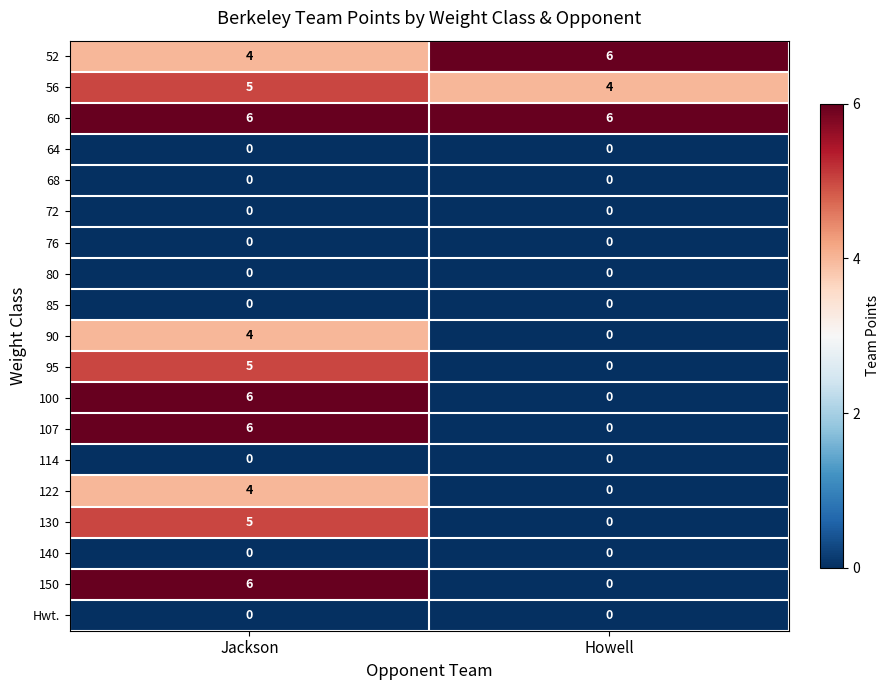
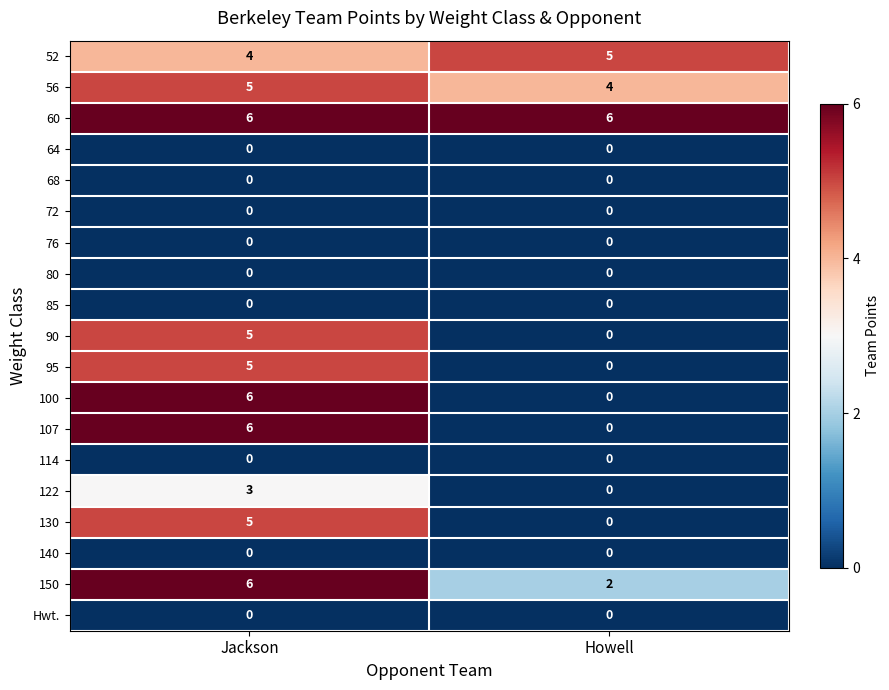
  {
    "52": {
      "Jackson": 4,
-     "Howell": 6
+     "Howell": 5
    },
    "56": {
      "Jackson": 5,
      "Howell": 4
    },
    "60": {
      "Jackson": 6,
      "Howell": 6
    },
    "64": {
      "Jackson": 0,
      "Howell": 0
    },
    "68": {
      "Jackson": 0,
      "Howell": 0
    },
    "72": {
      "Jackson": 0,
      "Howell": 0
    },
    "76": {
      "Jackson": 0,
      "Howell": 0
    },
    "80": {
      "Jackson": 0,
      "Howell": 0
    },
    "85": {
      "Jackson": 0,
      "Howell": 0
    },
    "90": {
-     "Jackson": 4,
+     "Jackson": 5,
      "Howell": 0
    },
    "95": {
      "Jackson": 5,
      "Howell": 0
    },
    "100": {
      "Jackson": 6,
      "Howell": 0
    },
    "107": {
      "Jackson": 6,
      "Howell": 0
    },
    "114": {
      "Jackson": 0,
      "Howell": 0
    },
    "122": {
-     "Jackson": 4,
+     "Jackson": 3,
      "Howell": 0
    },
    "130": {
      "Jackson": 5,
      "Howell": 0
    },
    "140": {
      "Jackson": 0,
      "Howell": 0
    },
    "150": {
      "Jackson": 6,
-     "Howell": 0
+     "Howell": 2
    },
    "Hwt.": {
      "Jackson": 0,
      "Howell": 0
    }
  }
